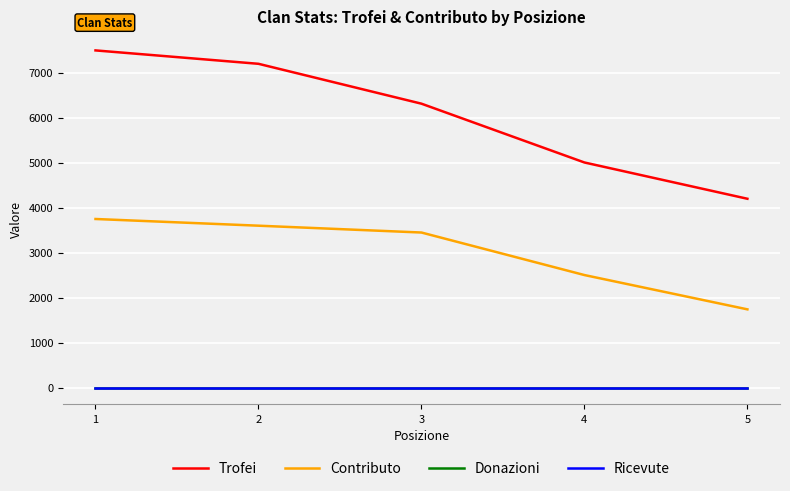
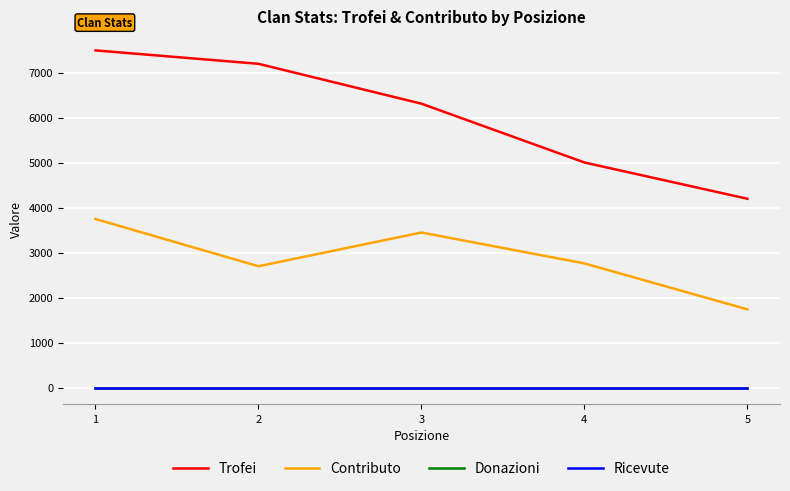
  {
    "Trofei": {
      "1": 7500,
      "2": 7200,
      "3": 6300,
      "4": 5000,
      "5": 4200
    },
    "Contributo": {
      "1": 3800,
-     "2": 3600,
+     "2": 2700,
      "3": 3400,
-     "4": 2500,
+     "4": 2800,
      "5": 1700
    },
    "Ricevute": {
      "1": 0,
      "2": 0,
      "3": 0,
      "4": 0,
      "5": 0
    }
  }
